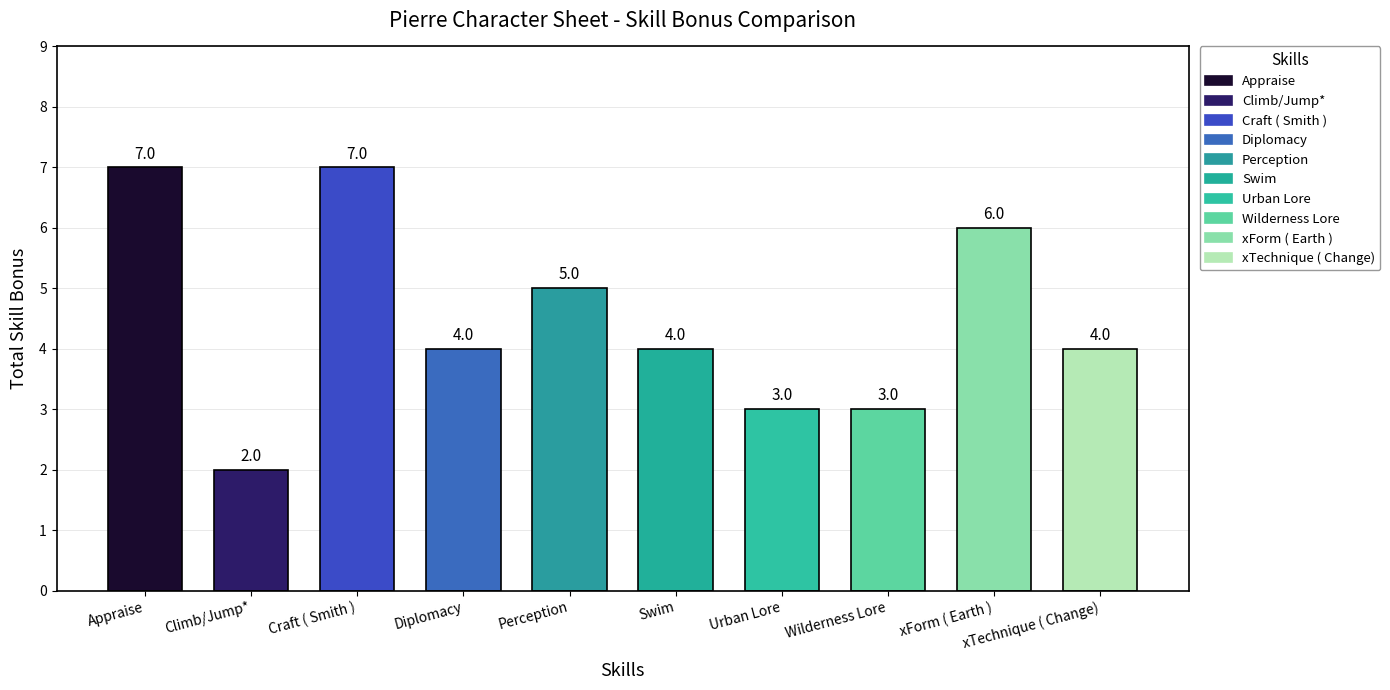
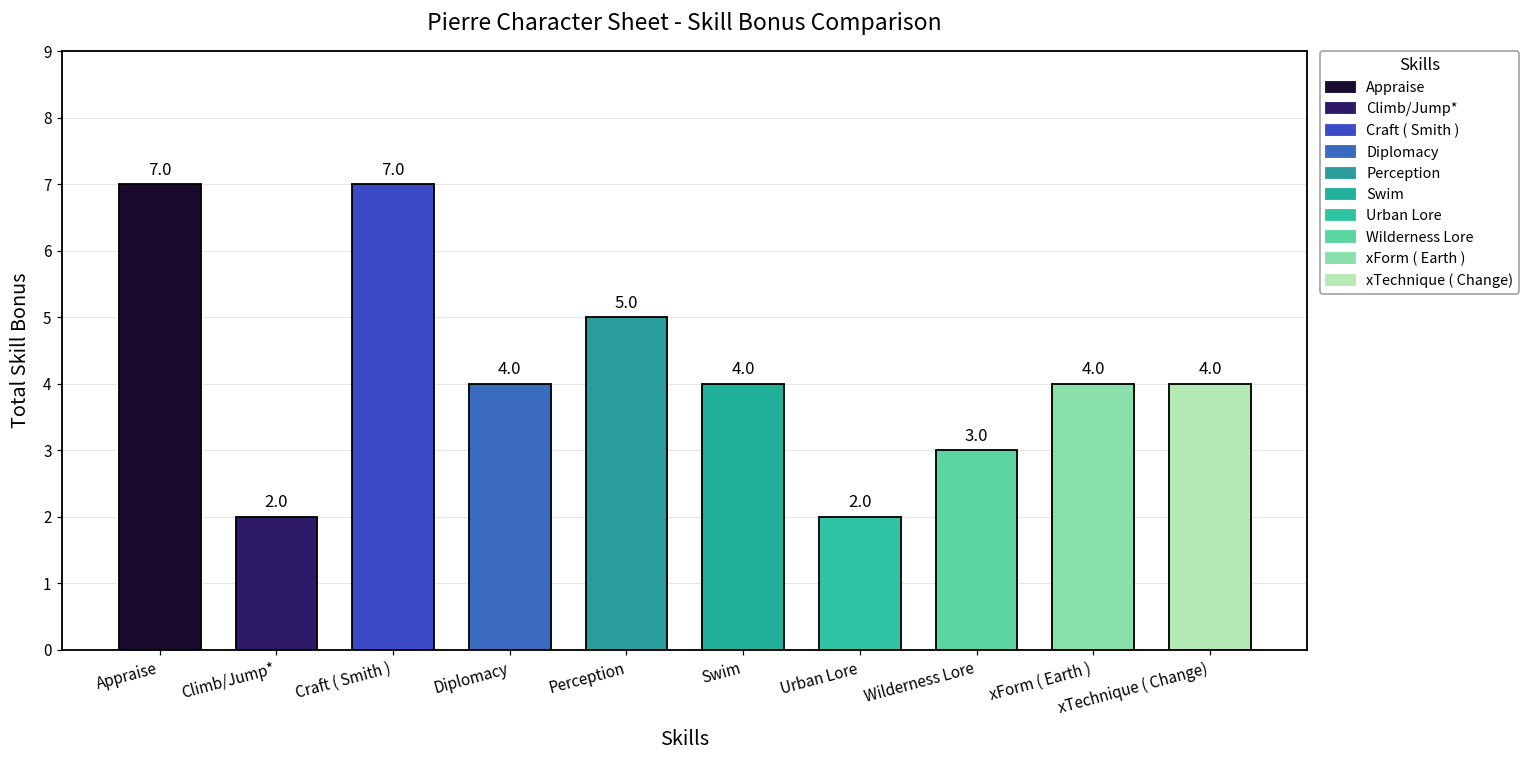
  {
    "Appraise": 7.0,
    "Climb/Jump*": 2.0,
    "Craft ( Smith )": 7.0,
    "Diplomacy": 4.0,
    "Perception": 5.0,
    "Swim": 4.0,
-   "Urban Lore": 3.0,
+   "Urban Lore": 2.0,
    "Wilderness Lore": 3.0,
-   "xForm ( Earth )": 6.0,
+   "xForm ( Earth )": 4.0,
    "xTechnique ( Change)": 4.0
  }
